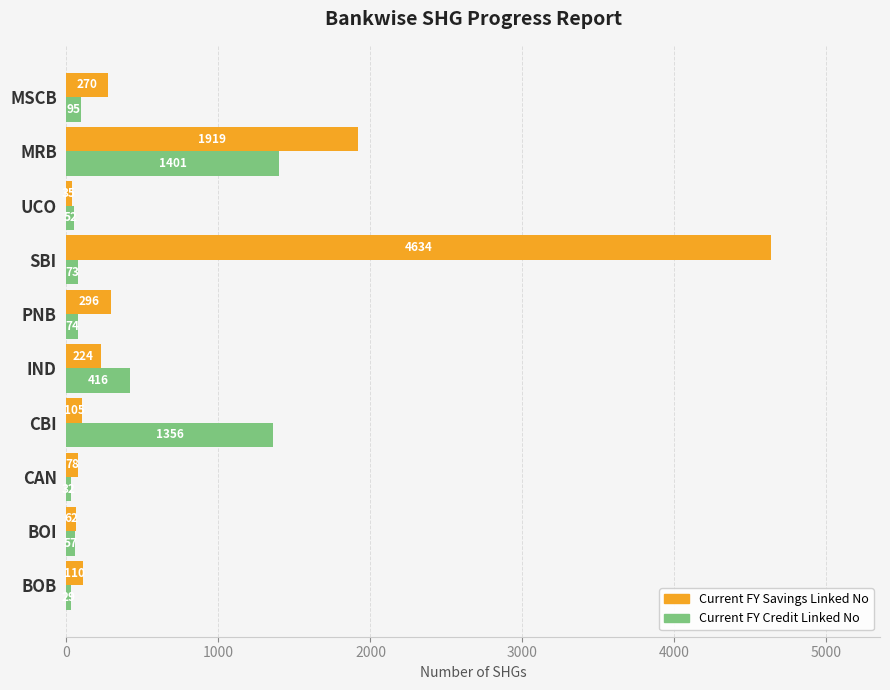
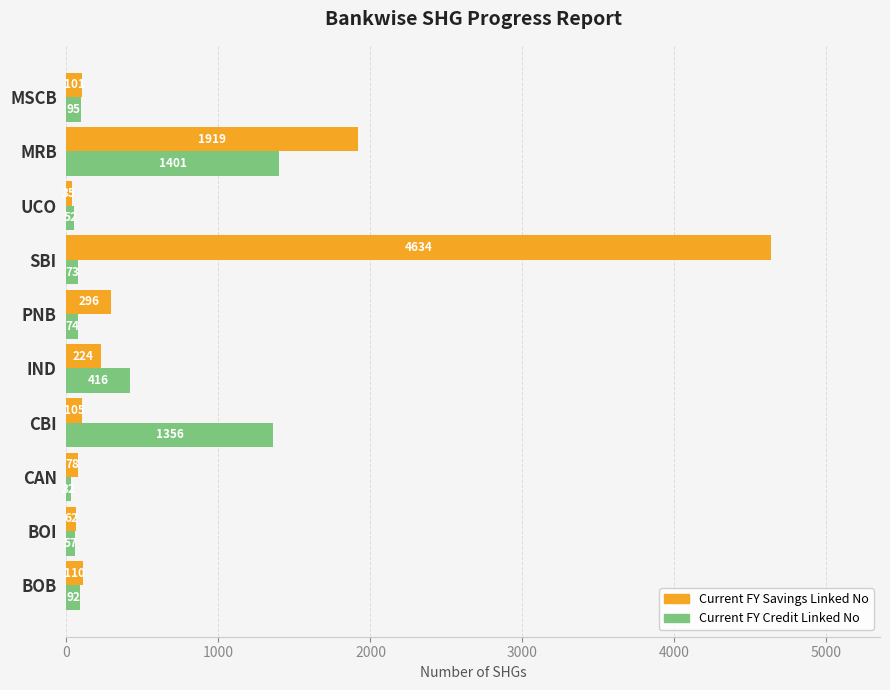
  {
    "Current FY Savings Linked No": {
-     "MSCB": 270,
+     "MSCB": 101,
      "MRB": 1919,
      "SBI": 4634,
      "PNB": 296,
      "IND": 224,
      "CBI": 105,
      "CAN": 78,
      "BOI": 62,
      "BOB": 110
    },
    "Current FY Credit Linked No": {
      "UCO": 50,
      "CAN": 30,
      "BOI": 60,
-     "BOB": 30
+     "BOB": 90
    }
  }
